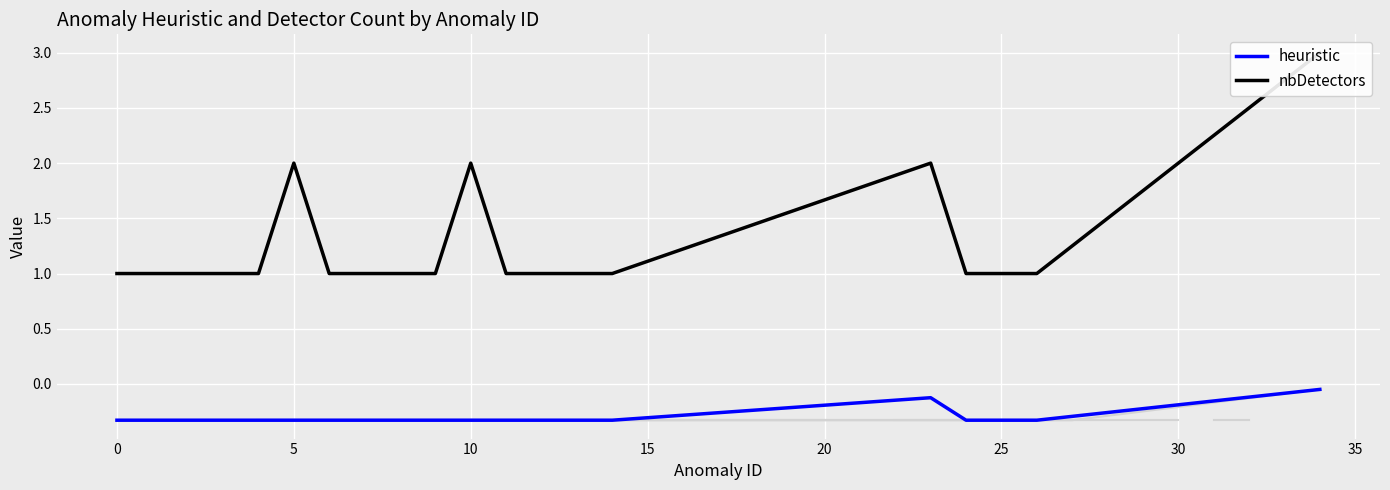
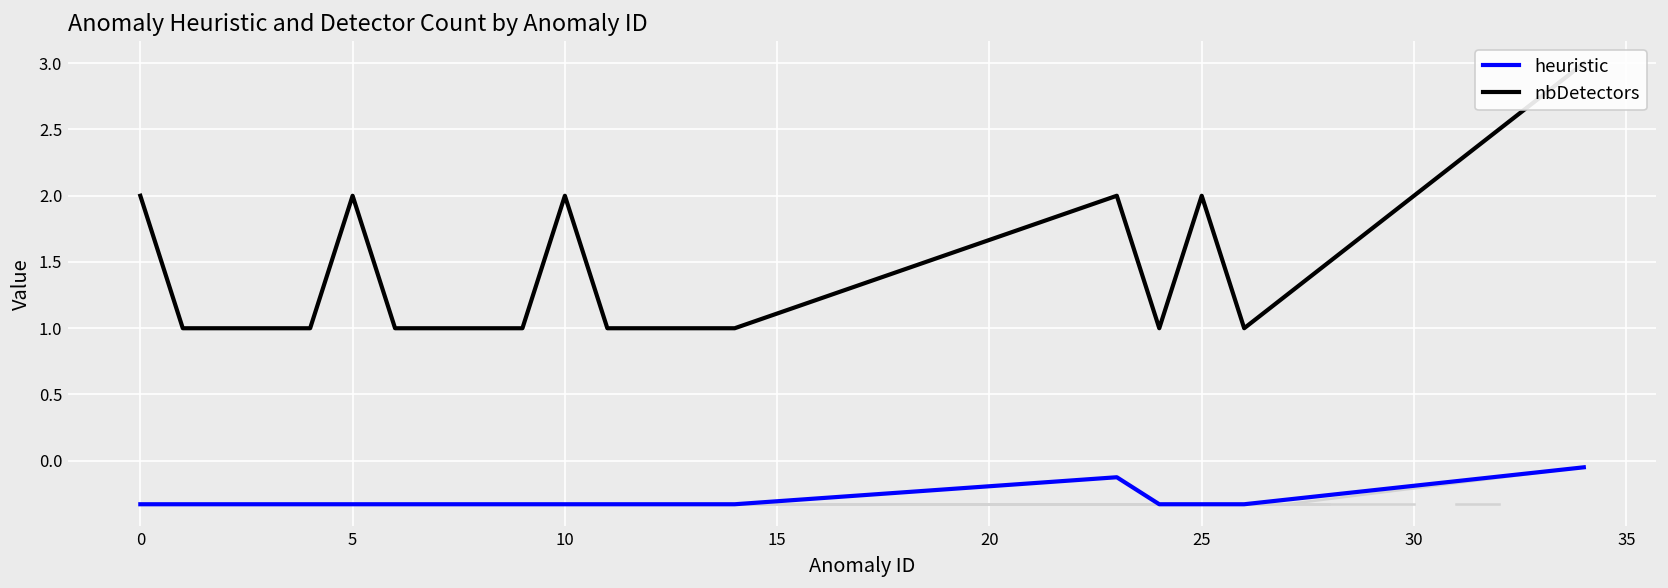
  {
    "heuristic": {
      "25": -0.33
    },
    "nbDetectors": {
-     "0": 1,
+     "0": 2,
      "5": 2,
      "10": 2,
-     "25": 1
+     "25": 2
    }
  }
